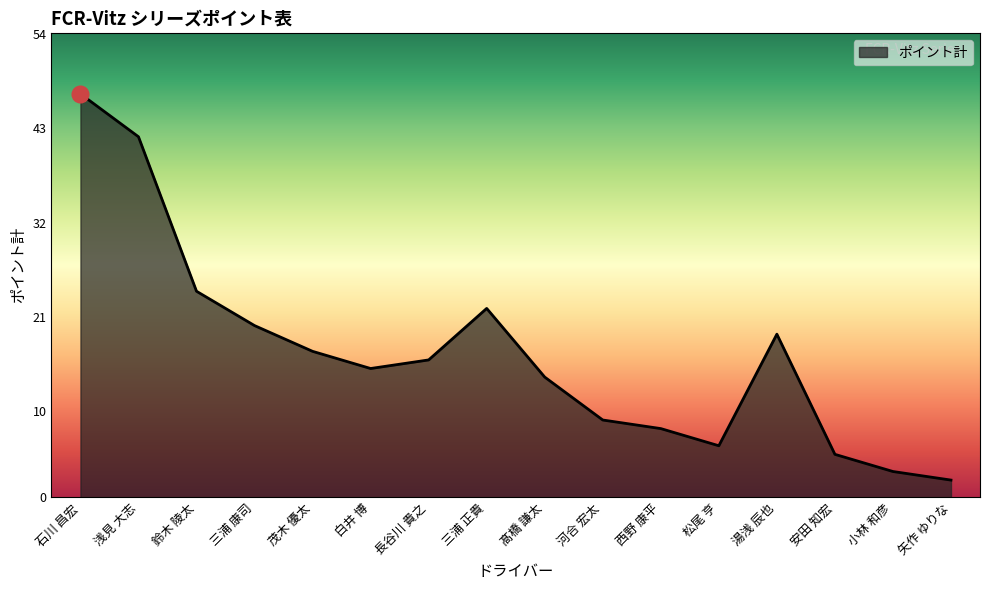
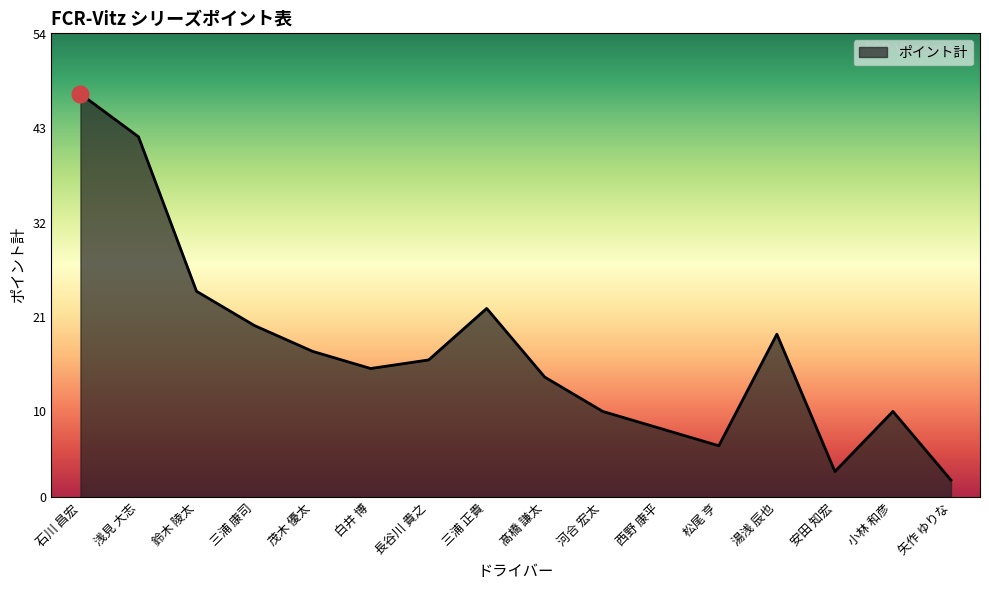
  {
    "ポイント計": {
      "浅見 大志": 42,
      "鈴木 陵太": 24,
      "三浦 康司": 20,
      "茂木 優太": 17,
      "白井 博": 15,
      "長谷川 貴之": 16,
      "三浦 正貴": 22,
      "髙橋 謙太": 14,
-     "河合 宏太": 9,
+     "河合 宏太": 10,
      "西野 康平": 8,
      "松尾 亨": 6,
      "湯浅 辰也": 19,
-     "安田 知宏": 5,
-     "小林 和彦": 3,
+     "安田 知宏": 3,
+     "小林 和彦": 10,
      "矢作 ゆりな": 2
    }
  }
